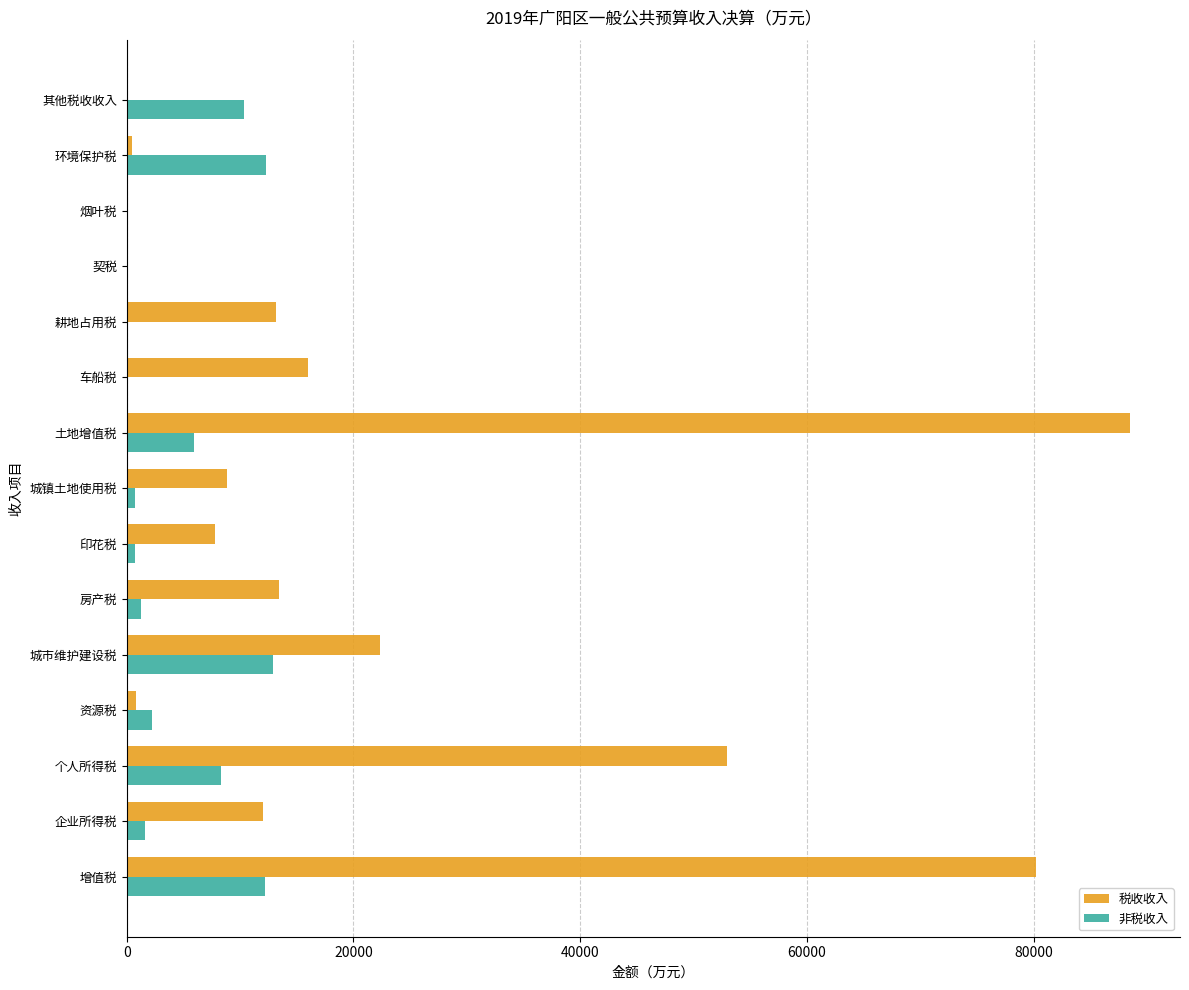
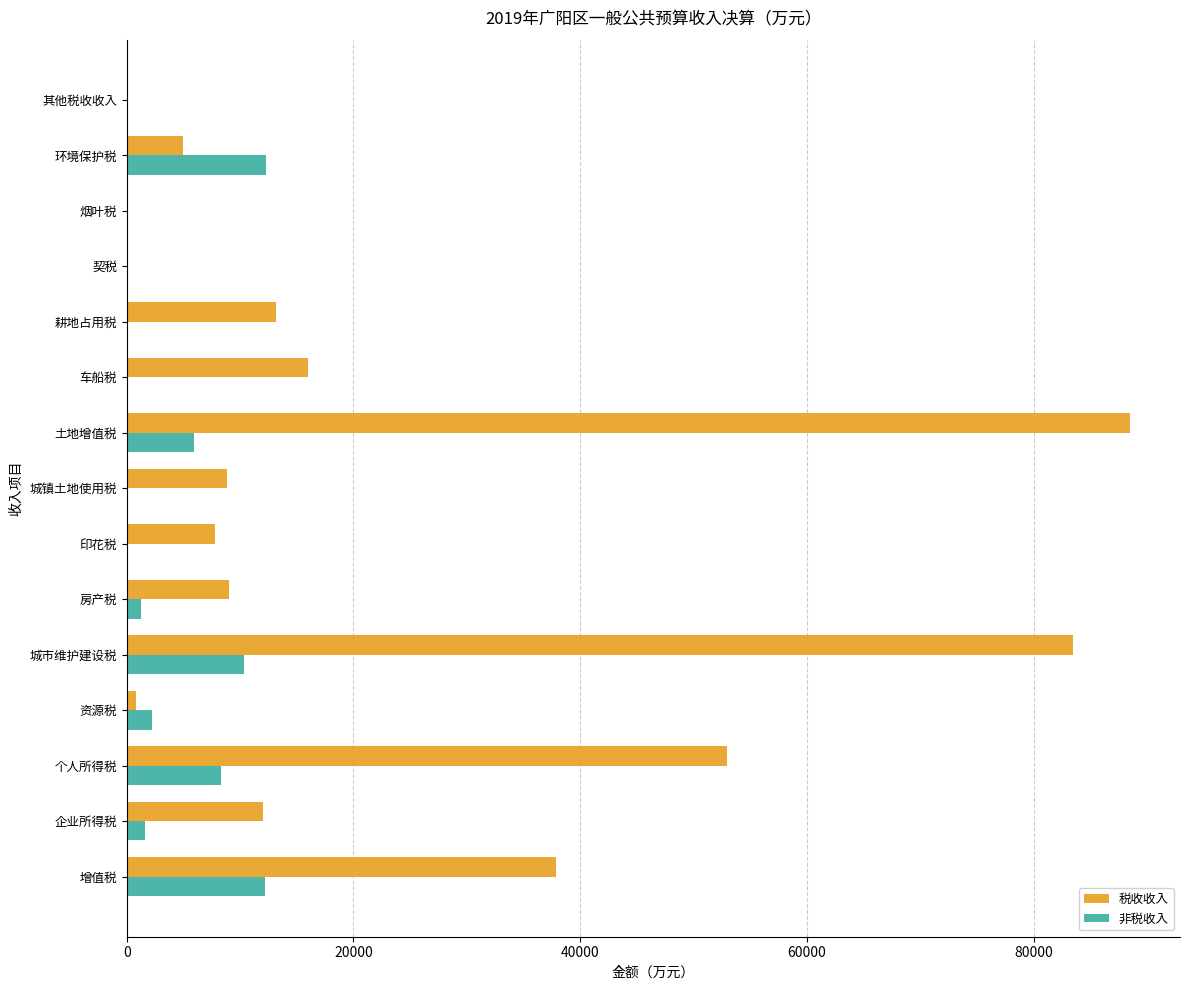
  {
    "税收收入": {
-     "环境保护税": 500,
+     "环境保护税": 4900,
      "烟叶税": 0,
      "契税": 0,
      "耕地占用税": 13100,
      "车船税": 16000,
      "土地增值税": 88500,
      "城镇土地使用税": 8900,
      "印花税": 7800,
-     "房产税": 13400,
-     "城市维护建设税": 22400,
+     "房产税": 9000,
+     "城市维护建设税": 83500,
      "资源税": 900,
      "个人所得税": 52900,
      "企业所得税": 12000,
-     "增值税": 80200
+     "增值税": 37900
    },
    "非税收入": {
-     "其他税收收入": 10300,
+     "其他税收收入": 0,
      "环境保护税": 12300,
      "烟叶税": 0,
      "契税": 0,
      "耕地占用税": 0,
      "车船税": 0,
      "土地增值税": 5900,
-     "城镇土地使用税": 700,
-     "印花税": 800,
+     "城镇土地使用税": 0,
+     "印花税": 0,
      "房产税": 1200,
-     "城市维护建设税": 12900,
+     "城市维护建设税": 10400,
      "资源税": 2200,
      "个人所得税": 8400,
      "企业所得税": 1600,
      "增值税": 12200
    }
  }
